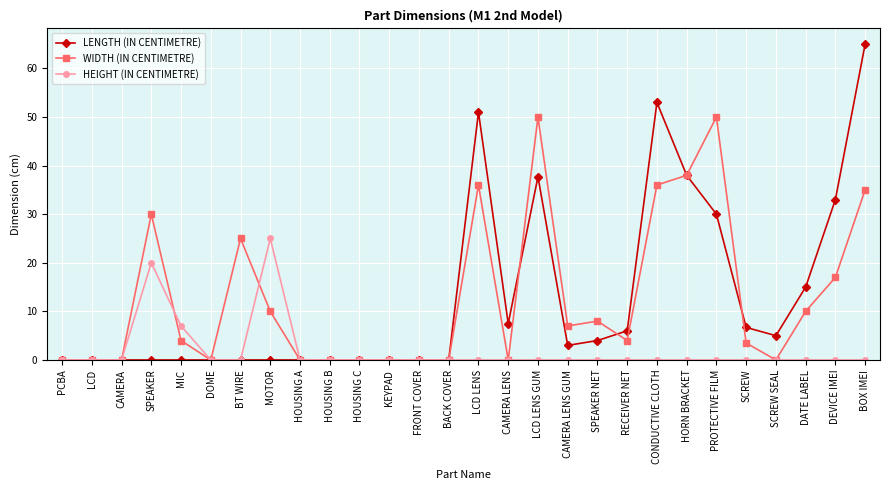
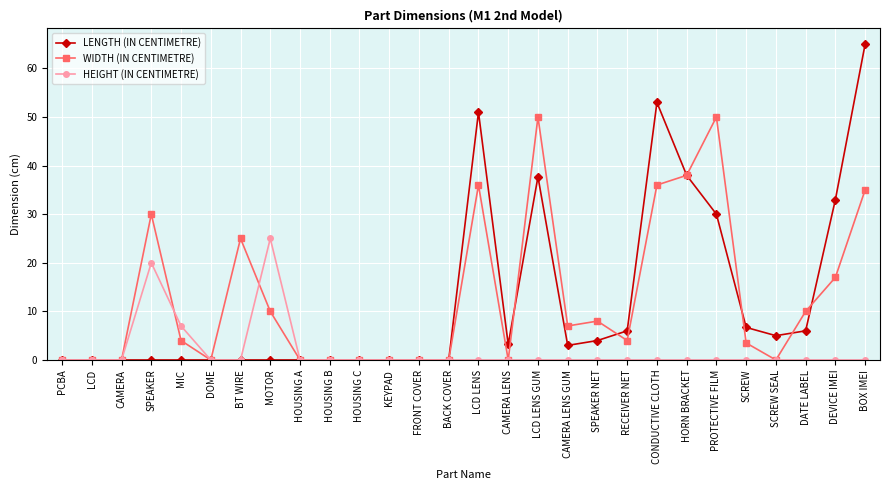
  {
    "LENGTH (IN CENTIMETRE)": {
      "SPEAKER": 0,
      "MIC": 0,
      "MOTOR": 0,
      "LCD LENS": 51,
-     "CAMERA LENS": 8,
+     "CAMERA LENS": 3,
      "LCD LENS GUM": 38,
      "CAMERA LENS GUM": 3,
      "SPEAKER NET": 4,
      "RECEIVER NET": 6,
      "CONDUCTIVE CLOTH": 53,
      "PROTECTIVE FILM": 30,
      "SCREW": 7,
      "SCREW SEAL": 5,
-     "DATE LABEL": 15,
+     "DATE LABEL": 6,
      "DEVICE IMEI": 33,
      "BOX IMEI": 65
    },
    "WIDTH (IN CENTIMETRE)": {
      "SPEAKER": 30,
      "MIC": 4,
      "BT WIRE": 25,
      "MOTOR": 10,
      "LCD LENS": 36,
      "LCD LENS GUM": 50,
      "CAMERA LENS GUM": 7,
      "SPEAKER NET": 8,
      "RECEIVER NET": 4,
      "CONDUCTIVE CLOTH": 36,
      "PROTECTIVE FILM": 50,
      "SCREW": 4,
      "DATE LABEL": 10,
      "DEVICE IMEI": 17,
      "BOX IMEI": 35
    },
    "HEIGHT (IN CENTIMETRE)": {
      "SPEAKER": 20,
      "MIC": 7,
      "MOTOR": 25,
      "LCD LENS": 0,
      "LCD LENS GUM": 0,
      "CAMERA LENS GUM": 0,
      "SPEAKER NET": 0,
      "RECEIVER NET": 0,
      "CONDUCTIVE CLOTH": 0,
      "HORN BRACKET": 0,
      "PROTECTIVE FILM": 0,
      "SCREW": 0,
      "DATE LABEL": 0,
      "DEVICE IMEI": 0,
      "BOX IMEI": 0
    }
  }
